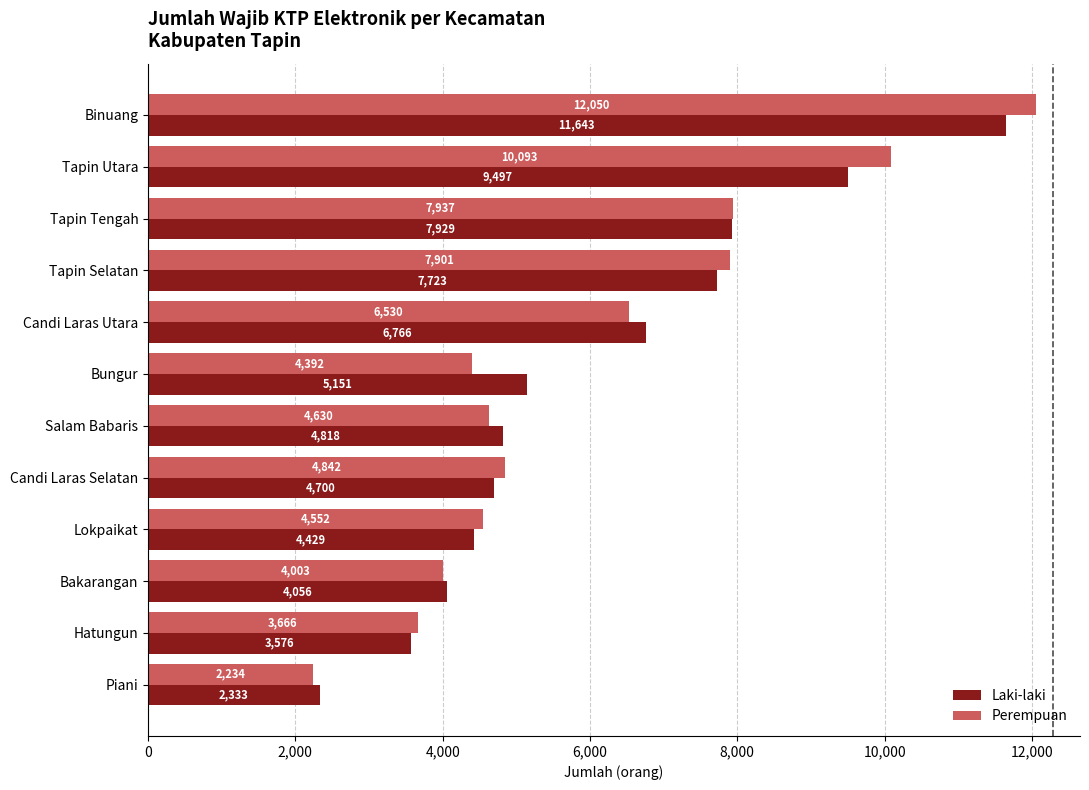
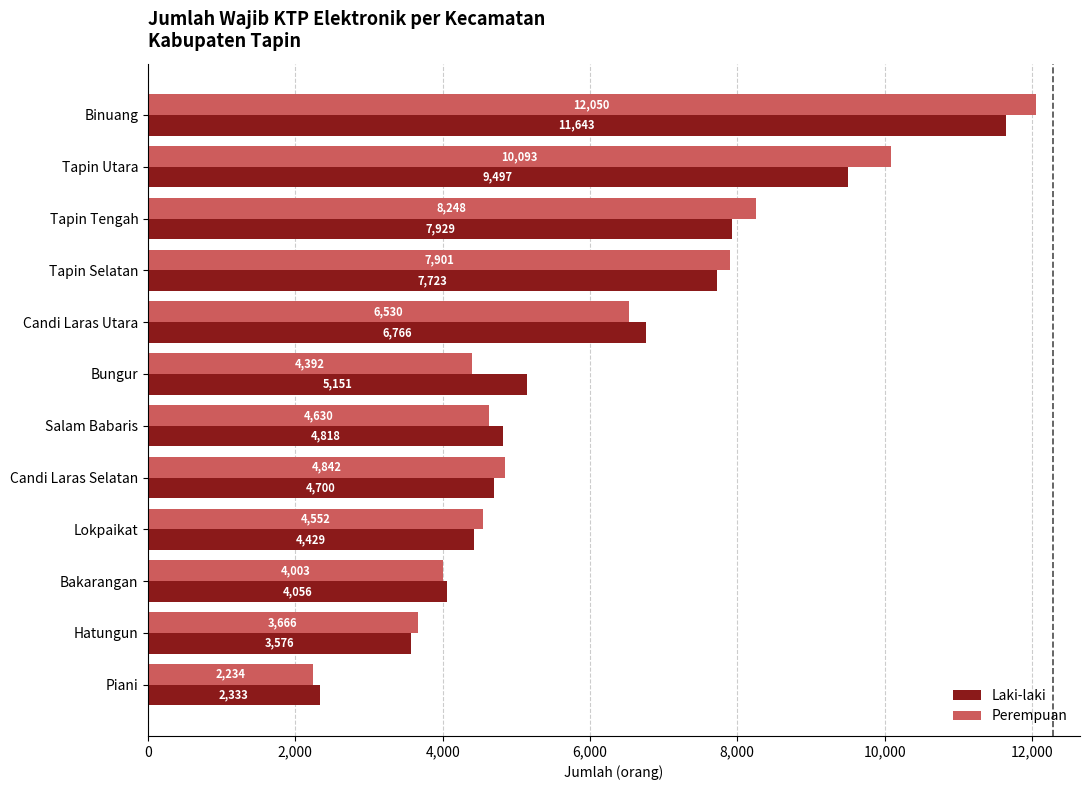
  {
    "Laki-laki": {
      "Binuang": "11,643",
      "Tapin Utara": "9,497",
      "Tapin Tengah": "7,929",
      "Tapin Selatan": "7,723",
      "Candi Laras Utara": "6,766",
      "Bungur": "5,151",
      "Salam Babaris": "4,818",
      "Candi Laras Selatan": "4,700",
      "Lokpaikat": "4,429",
      "Bakarangan": "4,056",
      "Hatungun": "3,576",
      "Piani": "2,333"
    },
    "Perempuan": {
      "Binuang": "12,050",
      "Tapin Utara": "10,093",
-     "Tapin Tengah": "7,937",
+     "Tapin Tengah": "8,248",
      "Tapin Selatan": "7,901",
      "Candi Laras Utara": "6,530",
      "Bungur": "4,392",
      "Salam Babaris": "4,630",
      "Candi Laras Selatan": "4,842",
      "Lokpaikat": "4,552",
      "Bakarangan": "4,003",
      "Hatungun": "3,666",
      "Piani": "2,234"
    }
  }
